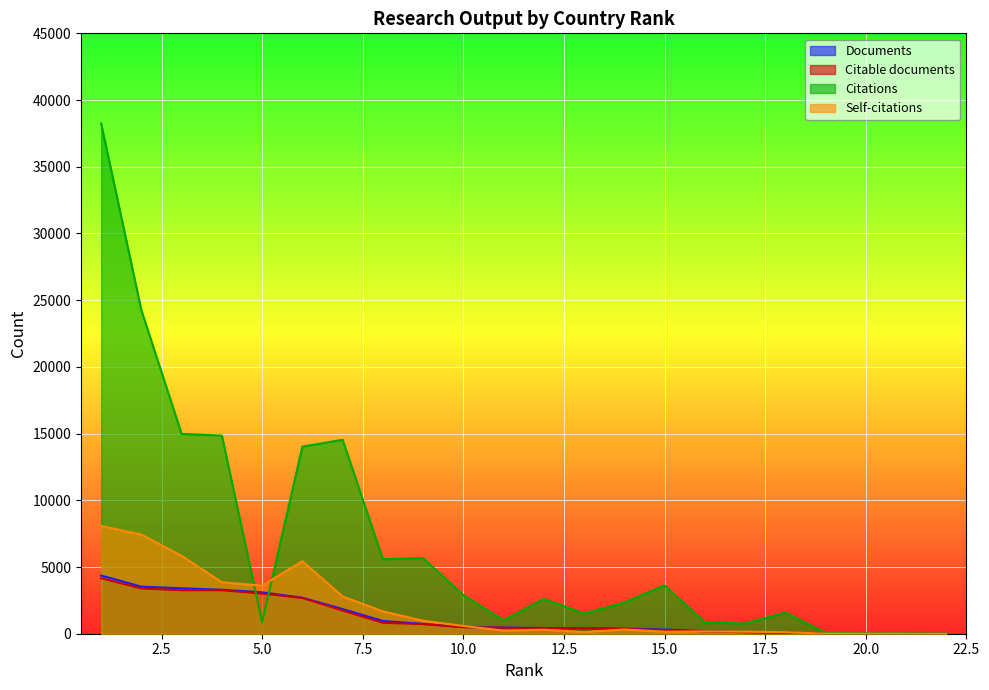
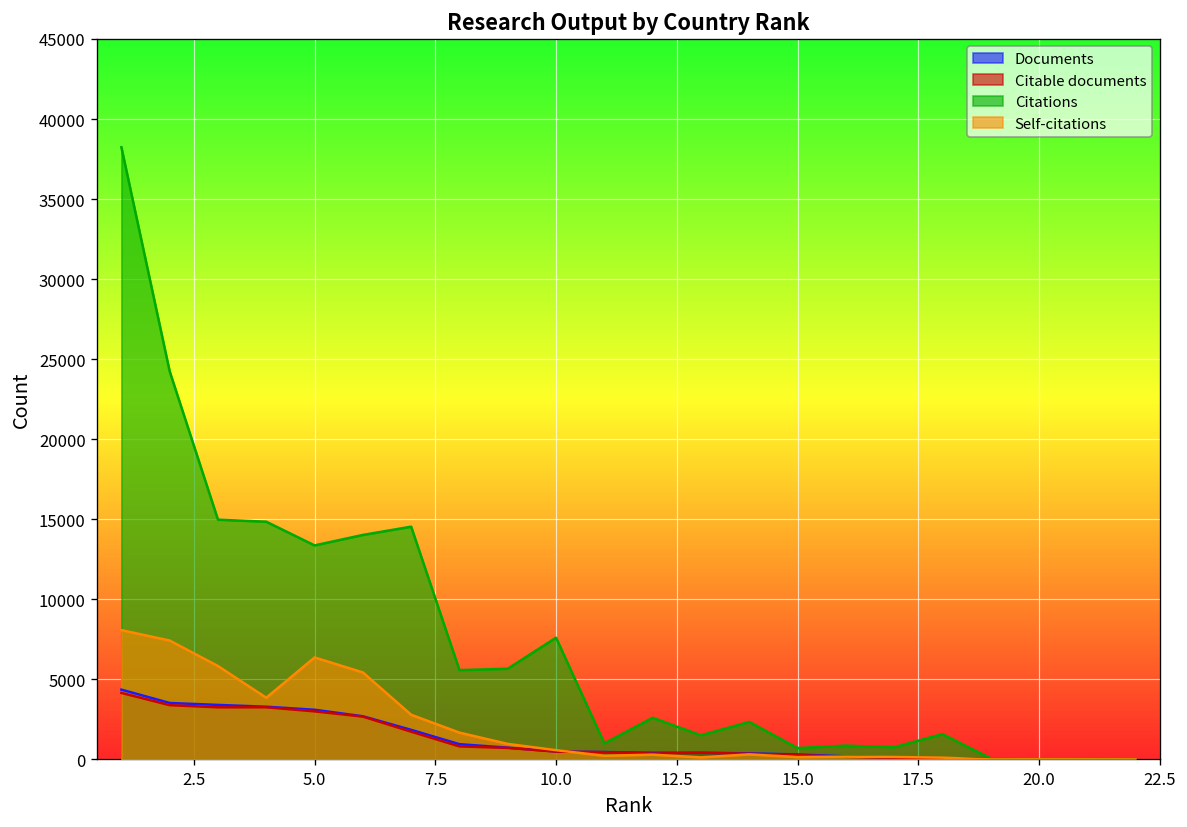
  {
    "Citations": {
-     "5.0": 900,
-     "10.0": 2900,
-     "15.0": 3600
+     "5.0": 13400,
+     "10.0": 7600,
+     "15.0": 700
    },
    "Self-citations": {
-     "5.0": 3600
+     "5.0": 6400
    }
  }
